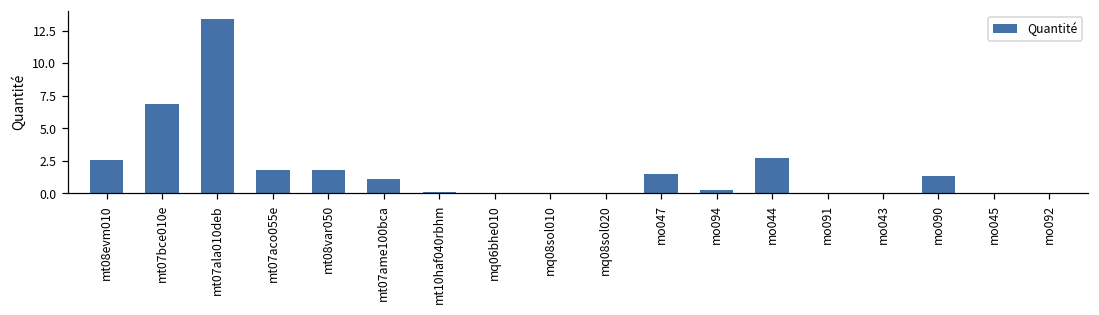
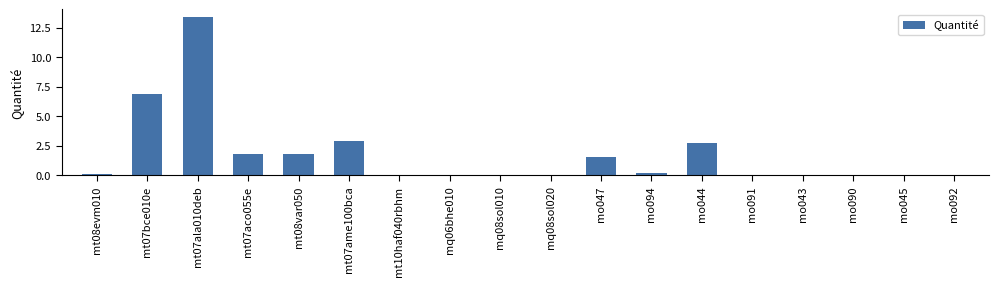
  {
-   "mt08evm010": 2.6,
+   "mt08evm010": 0.1,
    "mt07bce010e": 6.9,
    "mt07ala010deb": 13.4,
    "mt07aco055e": 1.8,
    "mt08var050": 1.8,
-   "mt07ame100bca": 1.1,
+   "mt07ame100bca": 2.9,
    "mo047": 1.5,
    "mo094": 0.2,
    "mo044": 2.7,
-   "mo090": 1.3
+   "mo090": 0.1
  }
